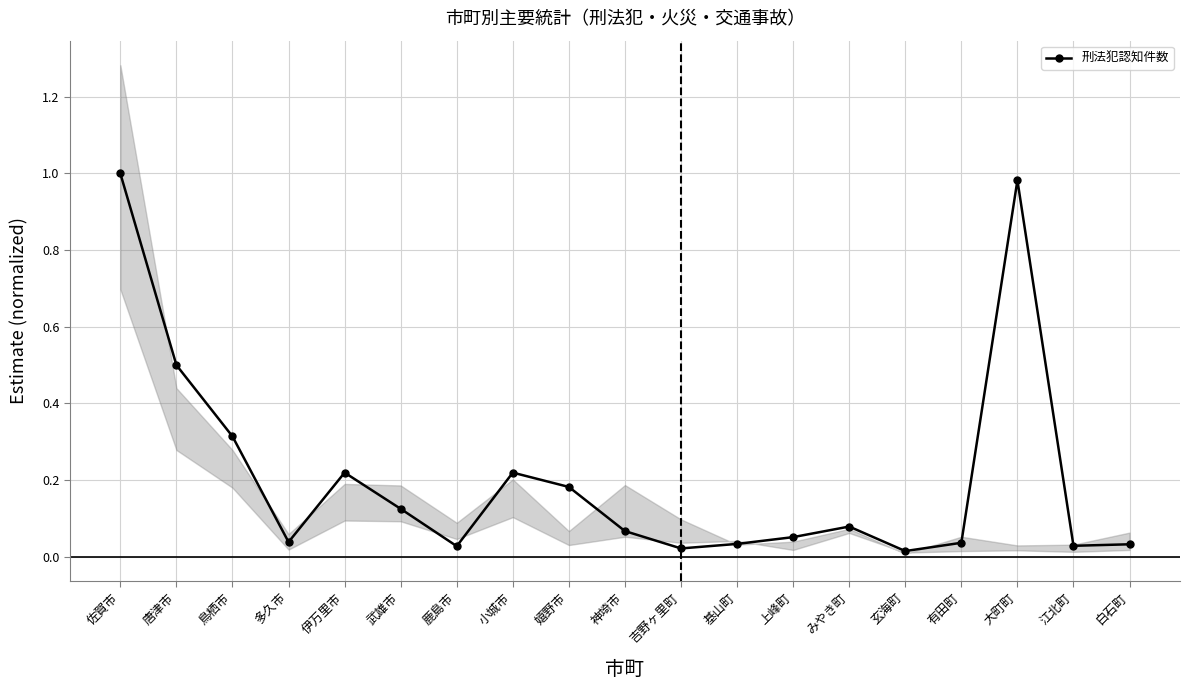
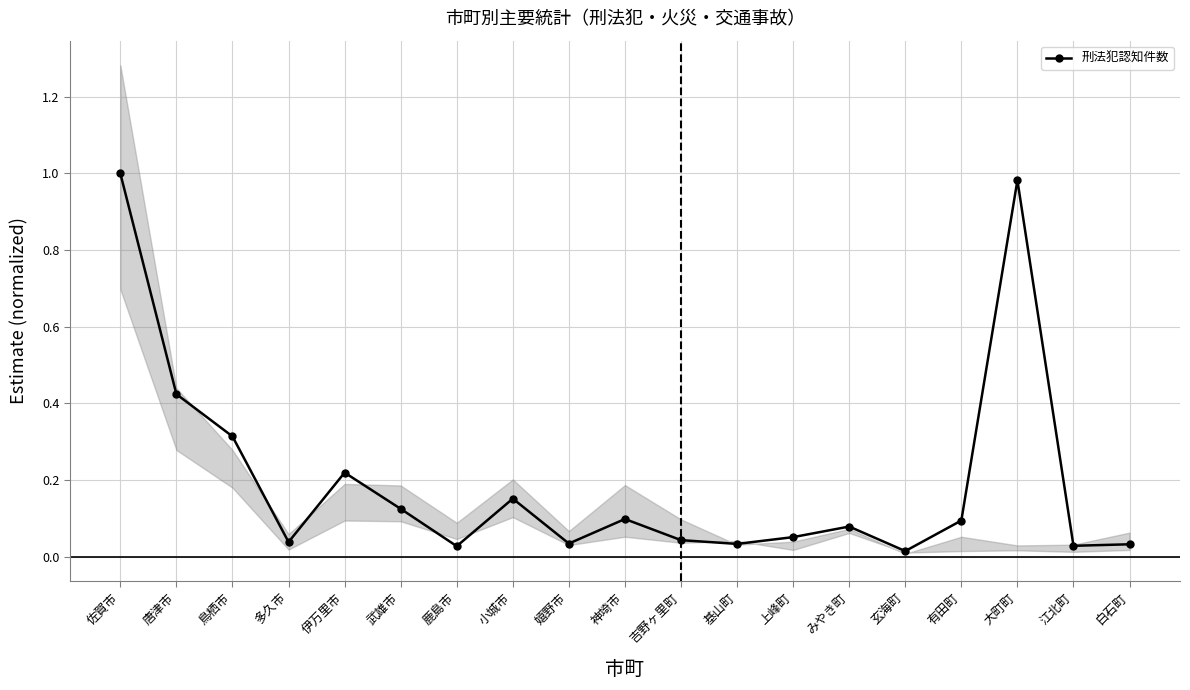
  {
    "刑法犯認知件数": {
      "佐賀市": 1.00,
-     "唐津市": 0.50,
+     "唐津市": 0.42,
      "鳥栖市": 0.31,
      "多久市": 0.04,
      "伊万里市": 0.22,
      "武雄市": 0.13,
      "鹿島市": 0.03,
-     "小城市": 0.22,
-     "嬉野市": 0.18,
-     "神埼市": 0.07,
-     "吉野ヶ里町": 0.02,
+     "小城市": 0.15,
+     "嬉野市": 0.03,
+     "神埼市": 0.10,
+     "吉野ヶ里町": 0.04,
      "基山町": 0.03,
      "上峰町": 0.05,
-     "有田町": 0.04,
+     "有田町": 0.09,
      "大町町": 0.98,
      "白石町": 0.03
    }
  }
